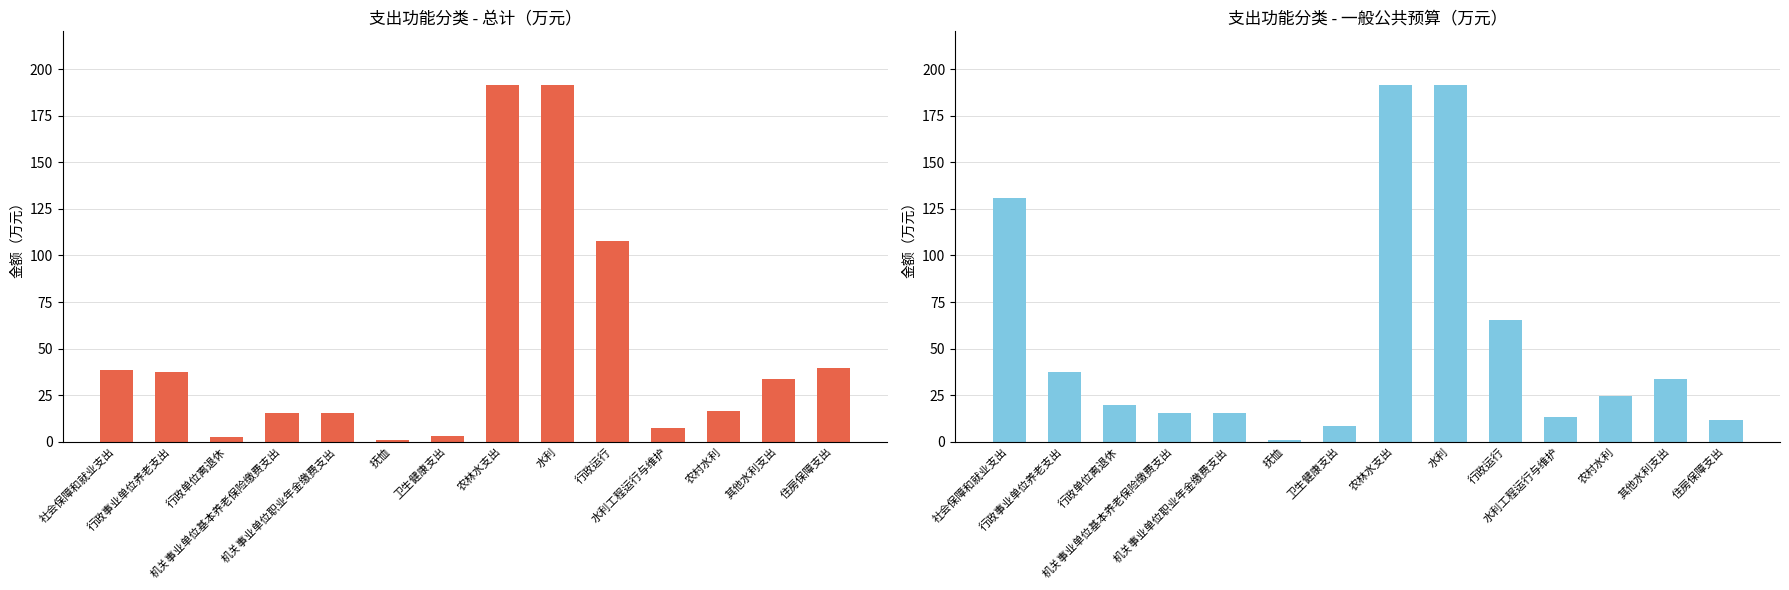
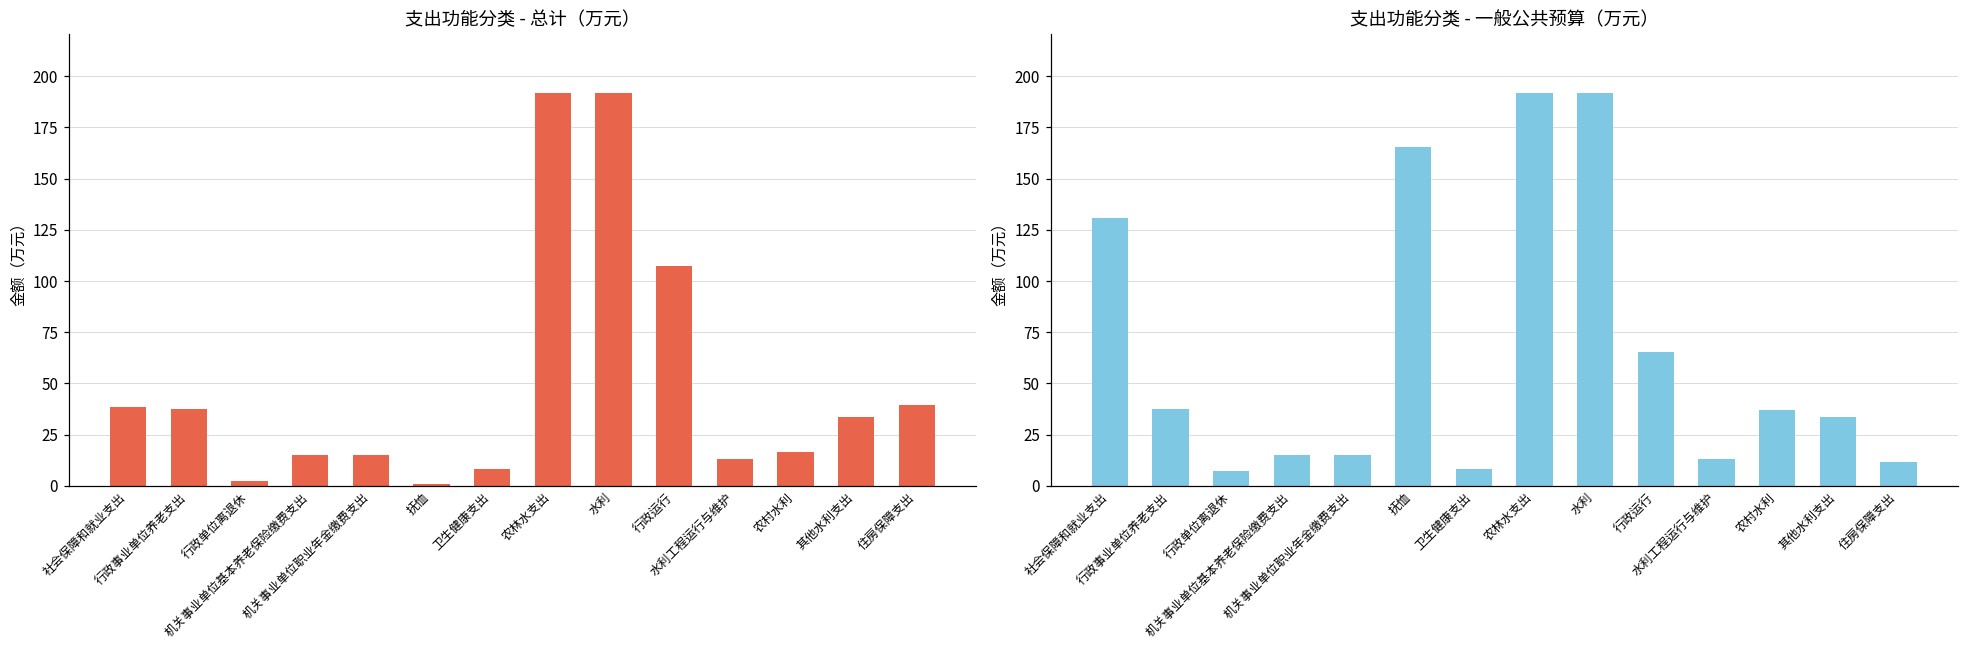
  {
    "支出功能分类 - 总计（万元）": {
      "社会保障和就业支出": 38,
      "行政事业单位养老支出": 37,
      "行政单位离退休": 2,
      "机关事业单位基本养老保险缴费支出": 15,
      "机关事业单位职业年金缴费支出": 15,
-     "卫生健康支出": 3,
+     "卫生健康支出": 8,
      "农林水支出": 192,
      "水利": 192,
      "行政运行": 108,
-     "水利工程运行与维护": 7,
+     "水利工程运行与维护": 13,
      "农村水利": 16,
      "其他水利支出": 34,
      "住房保障支出": 40
    },
    "支出功能分类 - 一般公共预算（万元）": {
      "社会保障和就业支出": 131,
      "行政事业单位养老支出": 37,
-     "行政单位离退休": 20,
+     "行政单位离退休": 7,
      "机关事业单位基本养老保险缴费支出": 15,
      "机关事业单位职业年金缴费支出": 15,
-     "抚恤": 1,
+     "抚恤": 165,
      "卫生健康支出": 8,
      "农林水支出": 192,
      "水利": 192,
      "行政运行": 65,
      "水利工程运行与维护": 13,
-     "农村水利": 25,
+     "农村水利": 37,
      "其他水利支出": 34,
      "住房保障支出": 11
    }
  }
